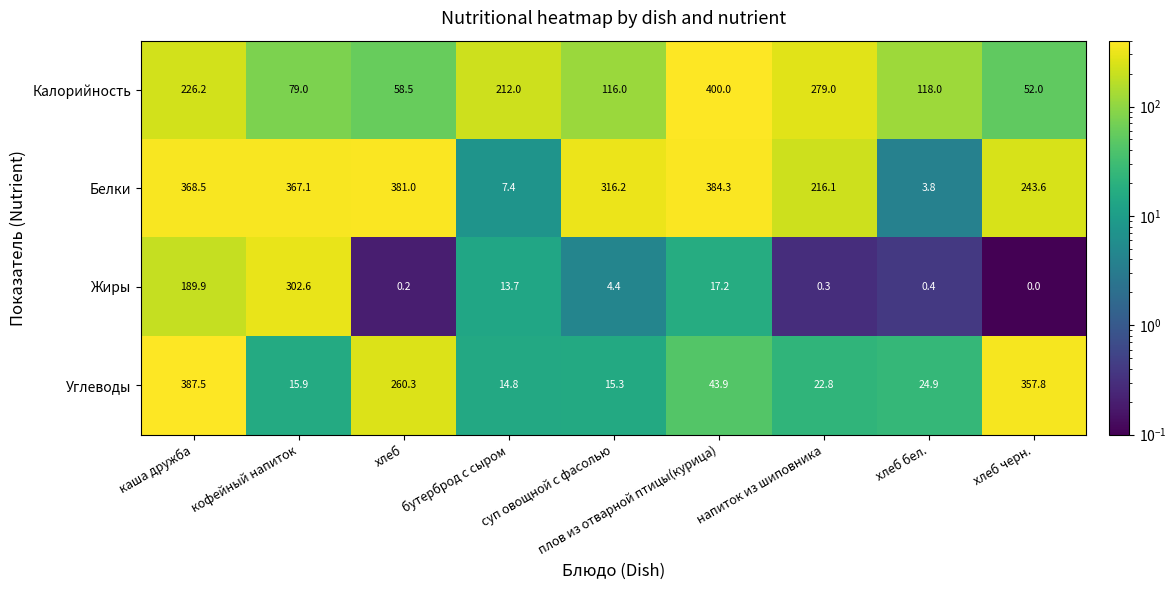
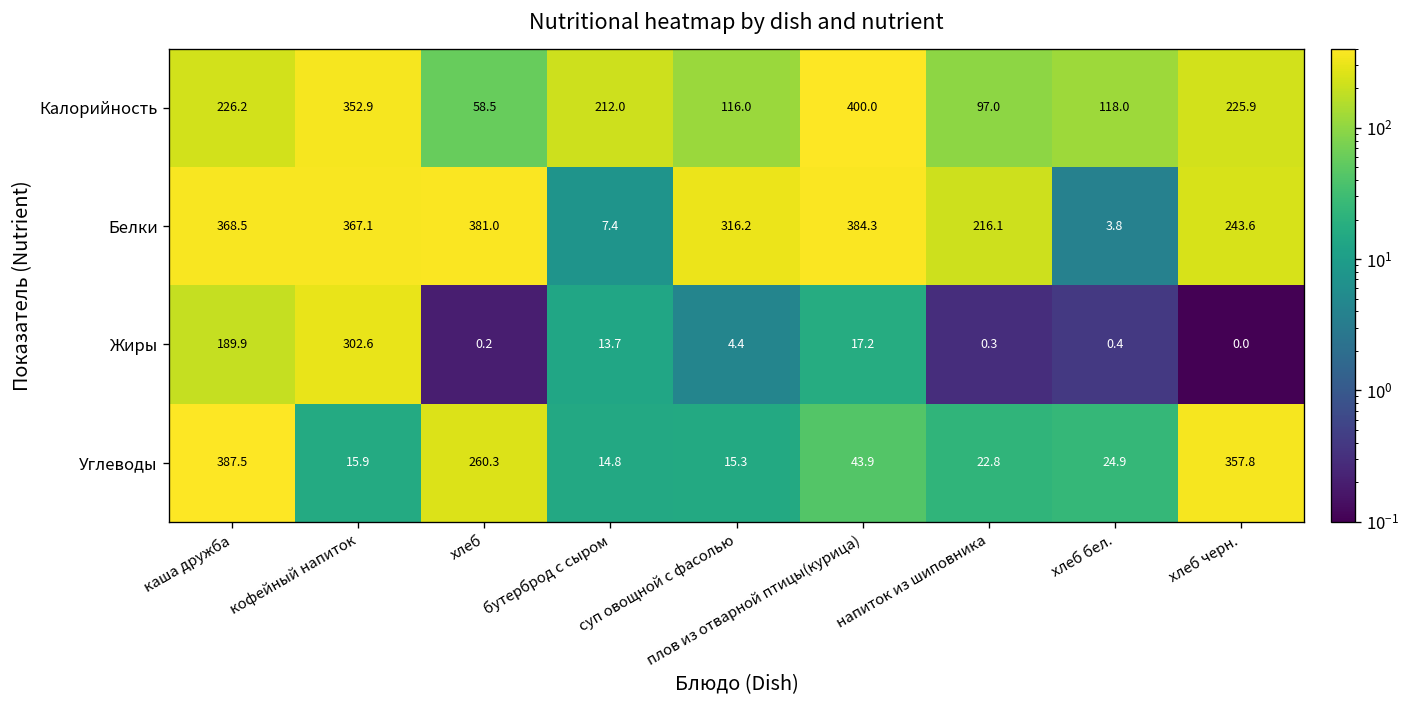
  {
    "Калорийность": {
      "каша дружба": 226.2,
-     "кофейный напиток": 79.0,
+     "кофейный напиток": 352.9,
      "хлеб": 58.5,
      "бутерброд с сыром": 212.0,
      "суп овощной с фасолью": 116.0,
      "плов из отварной птицы(курица)": 400.0,
-     "напиток из шиповника": 279.0,
+     "напиток из шиповника": 97.0,
      "хлеб бел.": 118.0,
-     "хлеб черн.": 52.0
+     "хлеб черн.": 225.9
    },
    "Белки": {
      "каша дружба": 368.5,
      "кофейный напиток": 367.1,
      "хлеб": 381.0,
      "бутерброд с сыром": 7.4,
      "суп овощной с фасолью": 316.2,
      "плов из отварной птицы(курица)": 384.3,
      "напиток из шиповника": 216.1,
      "хлеб бел.": 3.8,
      "хлеб черн.": 243.6
    },
    "Жиры": {
      "каша дружба": 189.9,
      "кофейный напиток": 302.6,
      "хлеб": 0.2,
      "бутерброд с сыром": 13.7,
      "суп овощной с фасолью": 4.4,
      "плов из отварной птицы(курица)": 17.2,
      "напиток из шиповника": 0.3,
      "хлеб бел.": 0.4,
      "хлеб черн.": 0.0
    },
    "Углеводы": {
      "каша дружба": 387.5,
      "кофейный напиток": 15.9,
      "хлеб": 260.3,
      "бутерброд с сыром": 14.8,
      "суп овощной с фасолью": 15.3,
      "плов из отварной птицы(курица)": 43.9,
      "напиток из шиповника": 22.8,
      "хлеб бел.": 24.9,
      "хлеб черн.": 357.8
    }
  }
